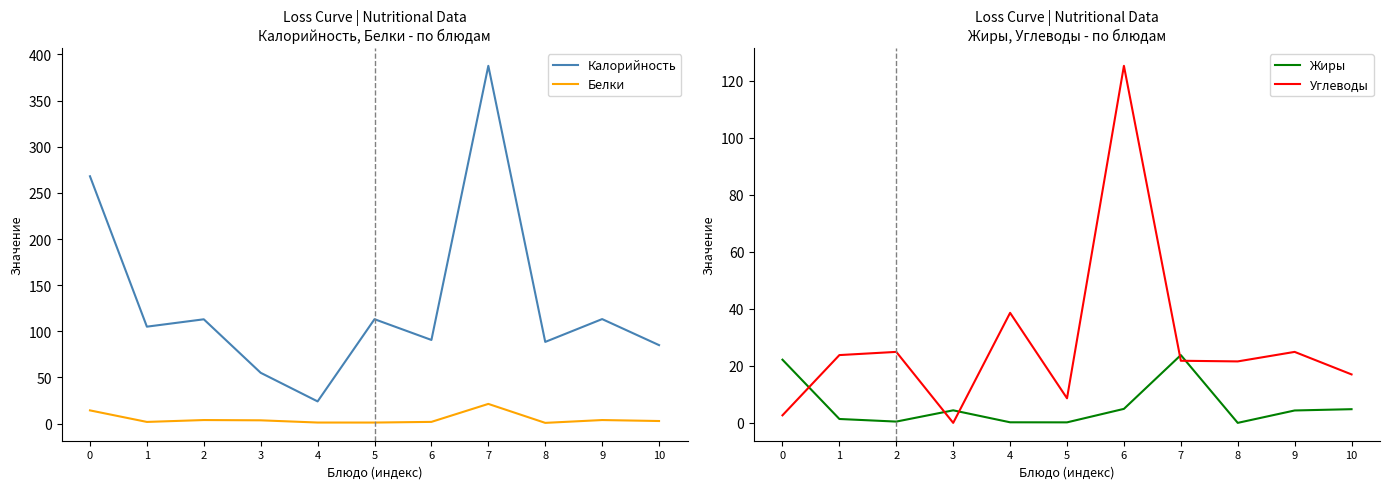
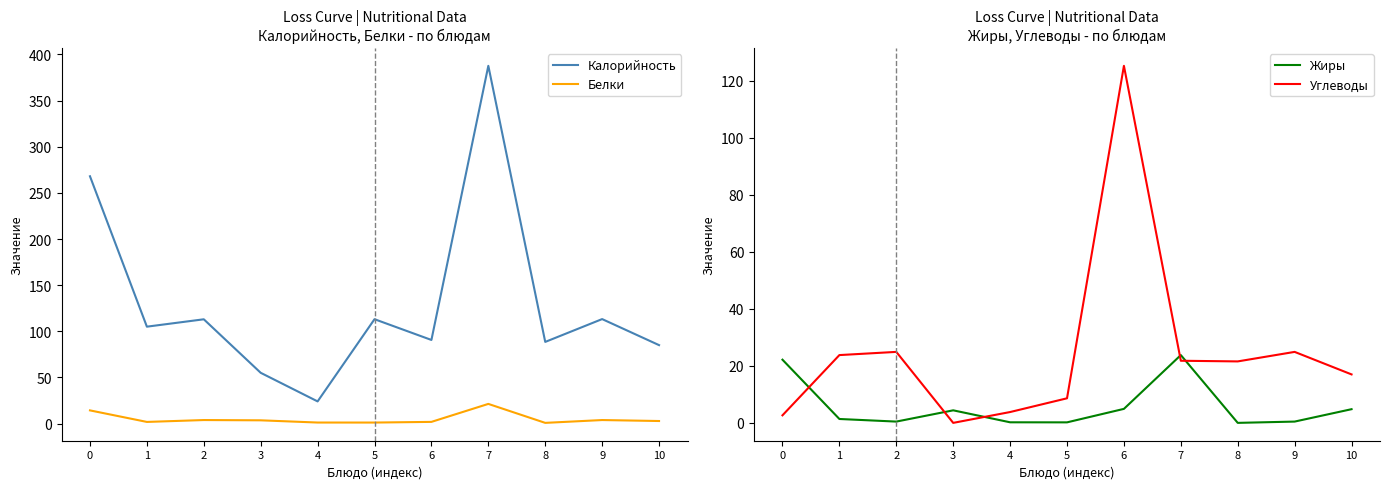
  {
    "Loss Curve | Nutritional Data Калорийность, Белки - по блюдам": {
      "Калорийность": {
        "0": 270,
        "1": 110,
        "2": 110,
        "3": 60,
        "4": 20,
        "5": 110,
        "6": 90,
        "7": 390,
        "8": 90,
        "9": 110,
        "10": 90
      },
      "Белки": {
        "0": 10,
        "1": 0,
        "2": 0,
        "3": 0,
        "4": 0,
        "5": 0,
        "6": 0,
        "7": 20,
        "8": 0,
        "9": 0,
        "10": 0
      }
    },
    "Loss Curve | Nutritional Data Жиры, Углеводы - по блюдам": {
      "Жиры": {
        "0": 22,
        "1": 1,
        "2": 0,
        "3": 4,
        "4": 0,
        "5": 0,
        "6": 5,
        "7": 24,
        "8": 0,
-       "9": 4,
+       "9": 0,
        "10": 5
      },
      "Углеводы": {
        "0": 3,
        "1": 24,
        "2": 25,
        "3": 0,
-       "4": 39,
+       "4": 4,
        "5": 9,
        "6": 125,
        "7": 22,
        "8": 22,
        "9": 25,
        "10": 17
      }
    }
  }
